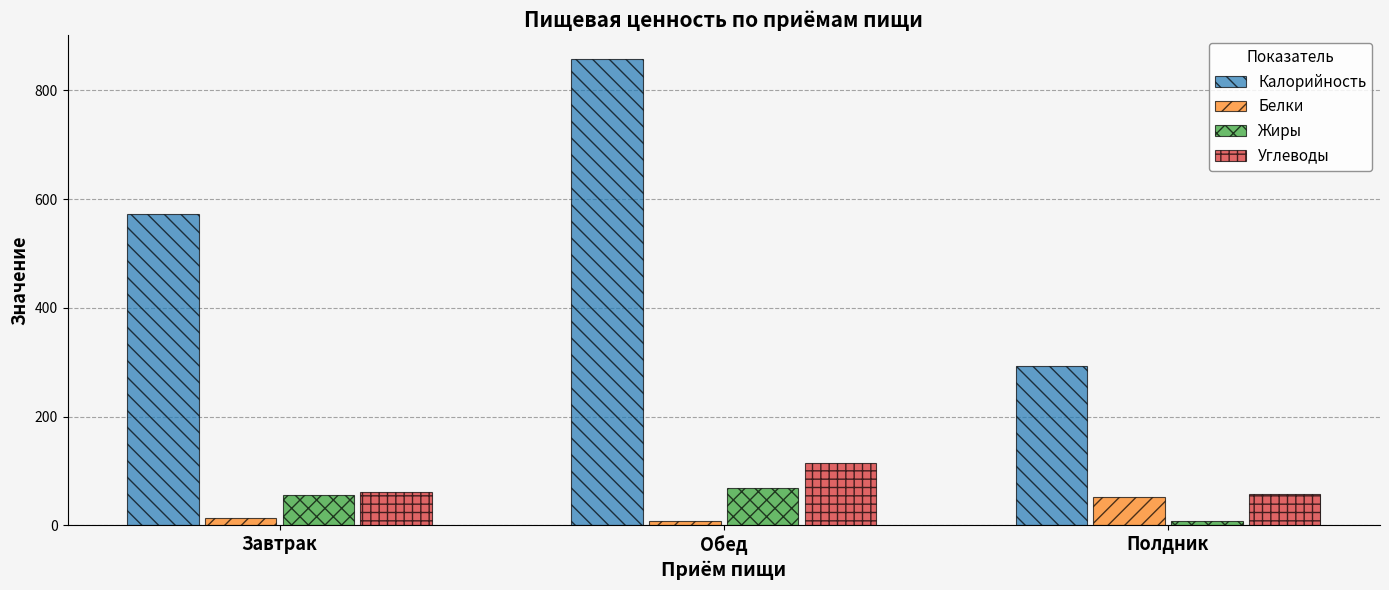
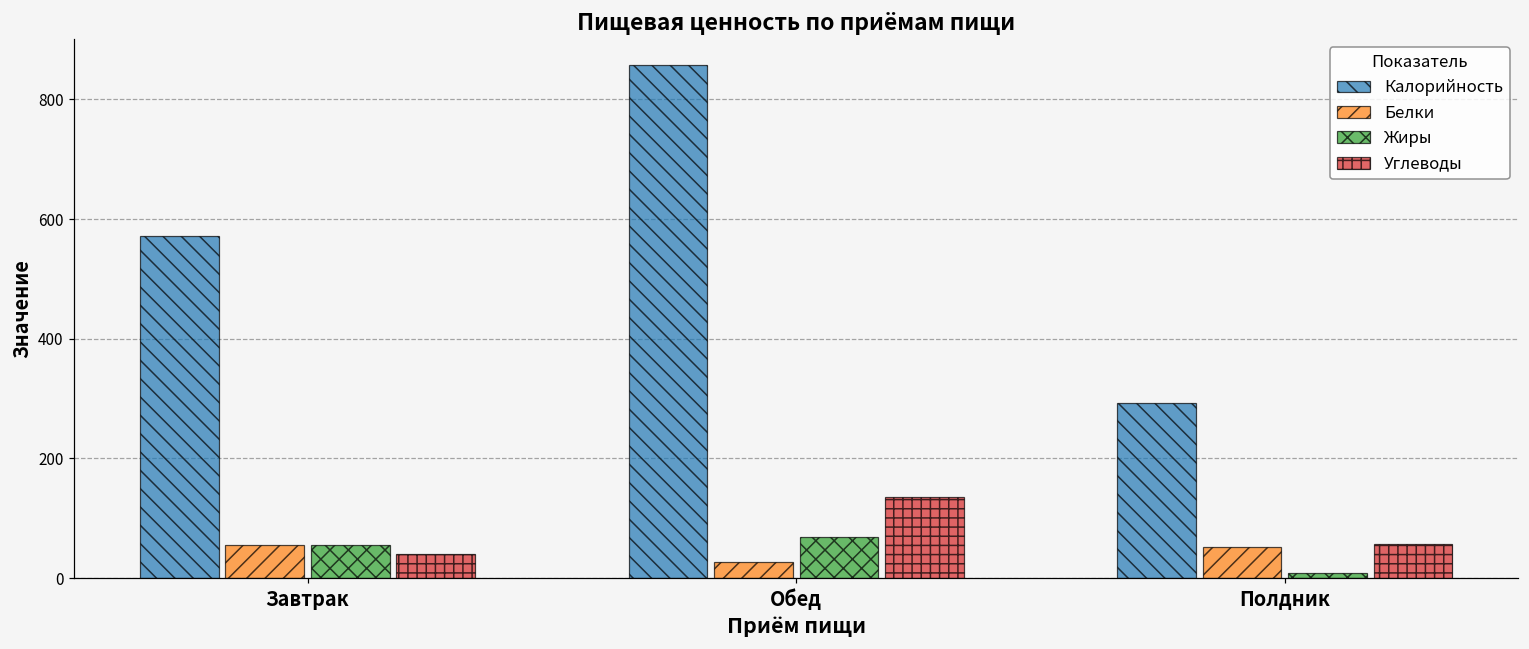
  {
    "Калорийность": {
      "Завтрак": 570,
      "Обед": 860,
      "Полдник": 290
    },
    "Белки": {
-     "Завтрак": 10,
-     "Обед": 10,
+     "Завтрак": 60,
+     "Обед": 30,
      "Полдник": 50
    },
    "Жиры": {
      "Завтрак": 60,
      "Обед": 70,
      "Полдник": 10
    },
    "Углеводы": {
-     "Завтрак": 60,
-     "Обед": 110,
+     "Завтрак": 40,
+     "Обед": 140,
      "Полдник": 60
    }
  }
